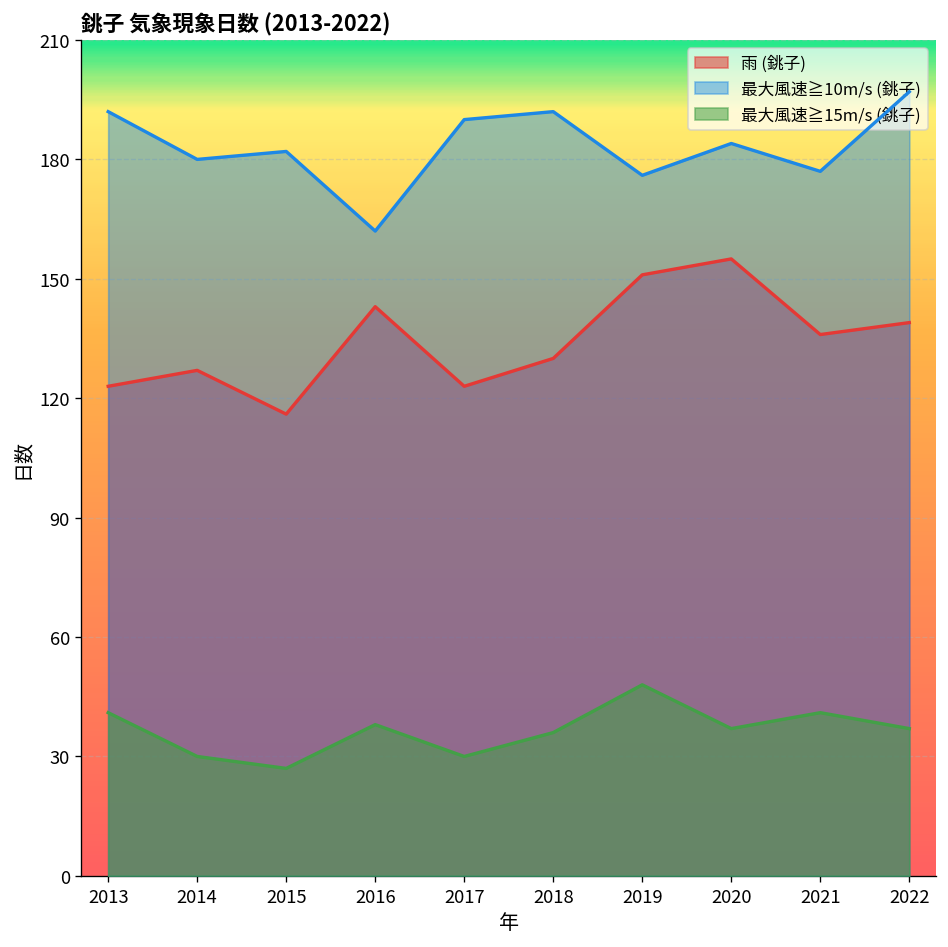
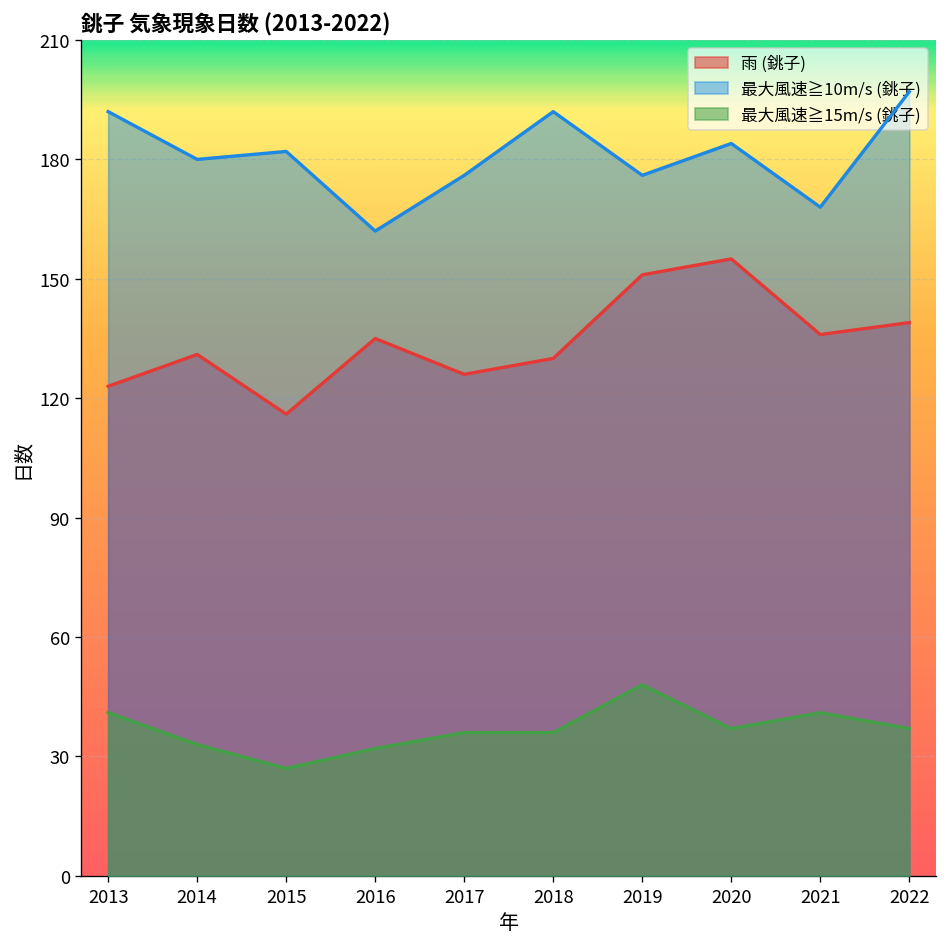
  {
    "雨 (銚子)": {
      "2013": 123,
-     "2014": 127,
+     "2014": 131,
      "2015": 116,
-     "2016": 143,
-     "2017": 123,
+     "2016": 135,
+     "2017": 126,
      "2018": 130,
      "2019": 151,
      "2020": 155,
      "2021": 136,
      "2022": 139
    },
    "最大風速≧10m/s (銚子)": {
      "2013": 192,
      "2014": 180,
      "2015": 182,
      "2016": 162,
-     "2017": 190,
+     "2017": 176,
      "2018": 192,
      "2019": 176,
      "2020": 184,
-     "2021": 177
+     "2021": 168
    },
    "最大風速≧15m/s (銚子)": {
      "2013": 41,
-     "2014": 30,
+     "2014": 33,
      "2015": 27,
-     "2016": 38,
-     "2017": 30,
+     "2016": 32,
+     "2017": 36,
      "2018": 36,
      "2019": 48,
      "2020": 37,
      "2021": 41,
      "2022": 37
    }
  }
